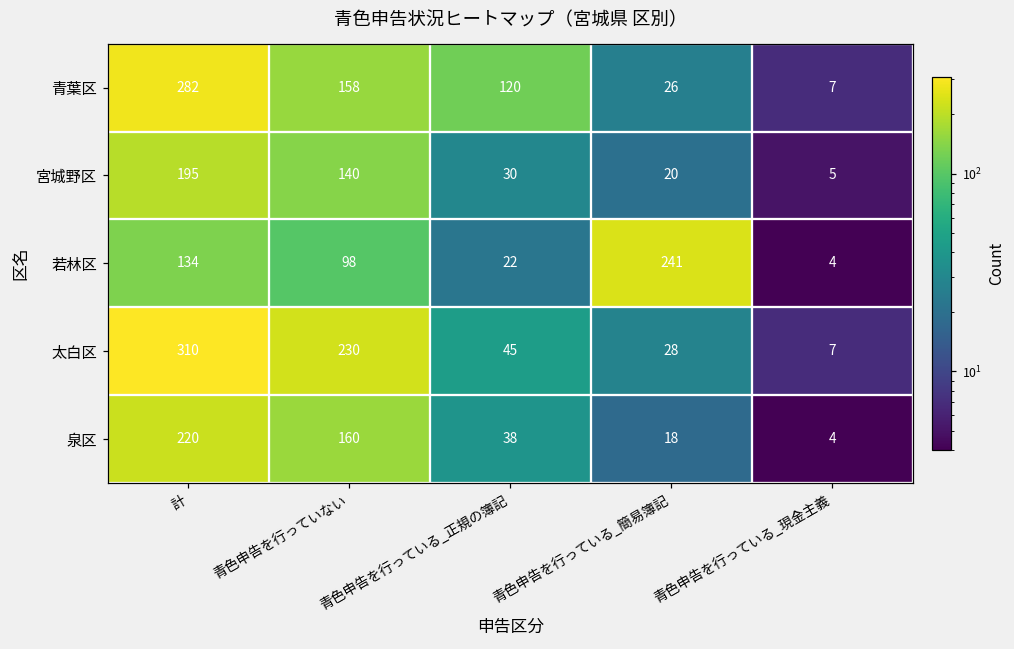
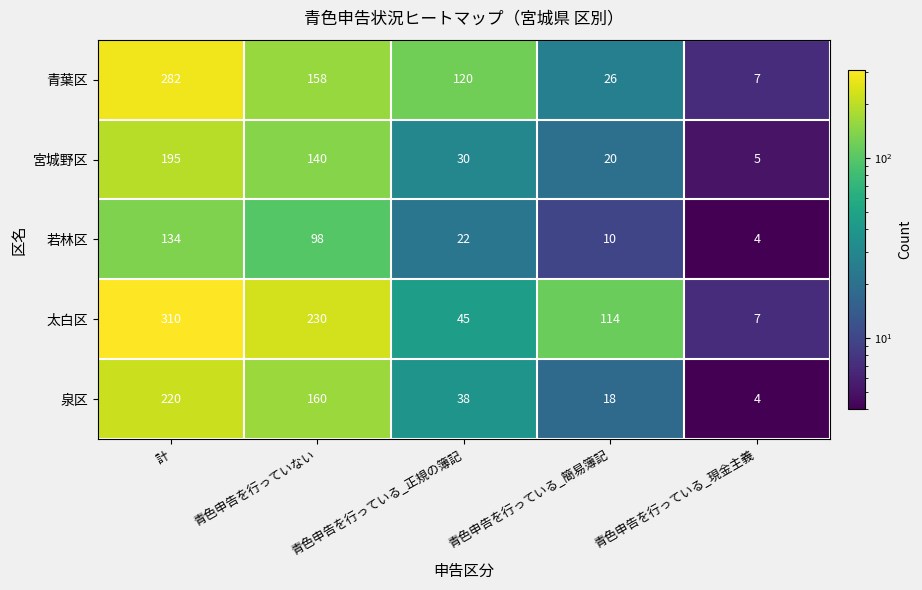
  {
    "青葉区": {
      "計": 282,
      "青色申告を行っていない": 158,
      "青色申告を行っている_正規の簿記": 120,
      "青色申告を行っている_簡易簿記": 26,
      "青色申告を行っている_現金主義": 7
    },
    "宮城野区": {
      "計": 195,
      "青色申告を行っていない": 140,
      "青色申告を行っている_正規の簿記": 30,
      "青色申告を行っている_簡易簿記": 20,
      "青色申告を行っている_現金主義": 5
    },
    "若林区": {
      "計": 134,
      "青色申告を行っていない": 98,
      "青色申告を行っている_正規の簿記": 22,
-     "青色申告を行っている_簡易簿記": 241,
+     "青色申告を行っている_簡易簿記": 10,
      "青色申告を行っている_現金主義": 4
    },
    "太白区": {
      "計": 310,
      "青色申告を行っていない": 230,
      "青色申告を行っている_正規の簿記": 45,
-     "青色申告を行っている_簡易簿記": 28,
+     "青色申告を行っている_簡易簿記": 114,
      "青色申告を行っている_現金主義": 7
    },
    "泉区": {
      "計": 220,
      "青色申告を行っていない": 160,
      "青色申告を行っている_正規の簿記": 38,
      "青色申告を行っている_簡易簿記": 18,
      "青色申告を行っている_現金主義": 4
    }
  }
